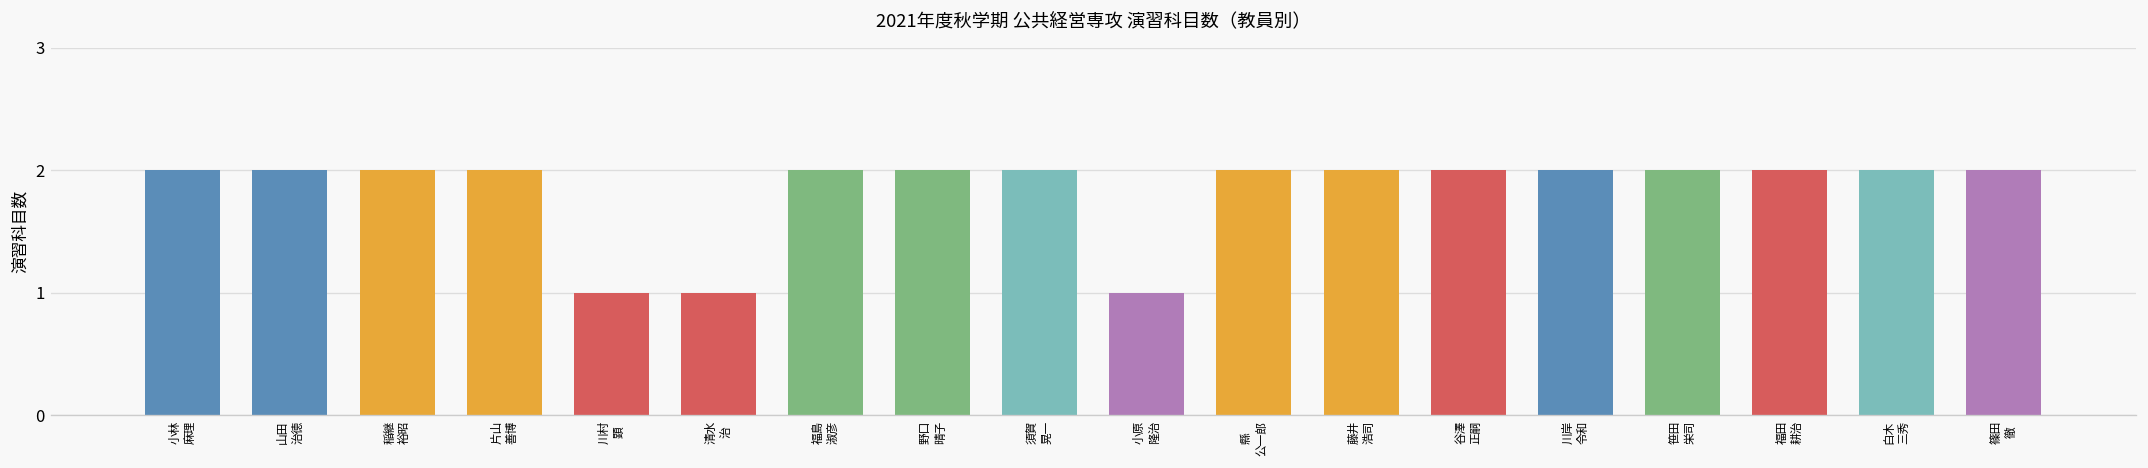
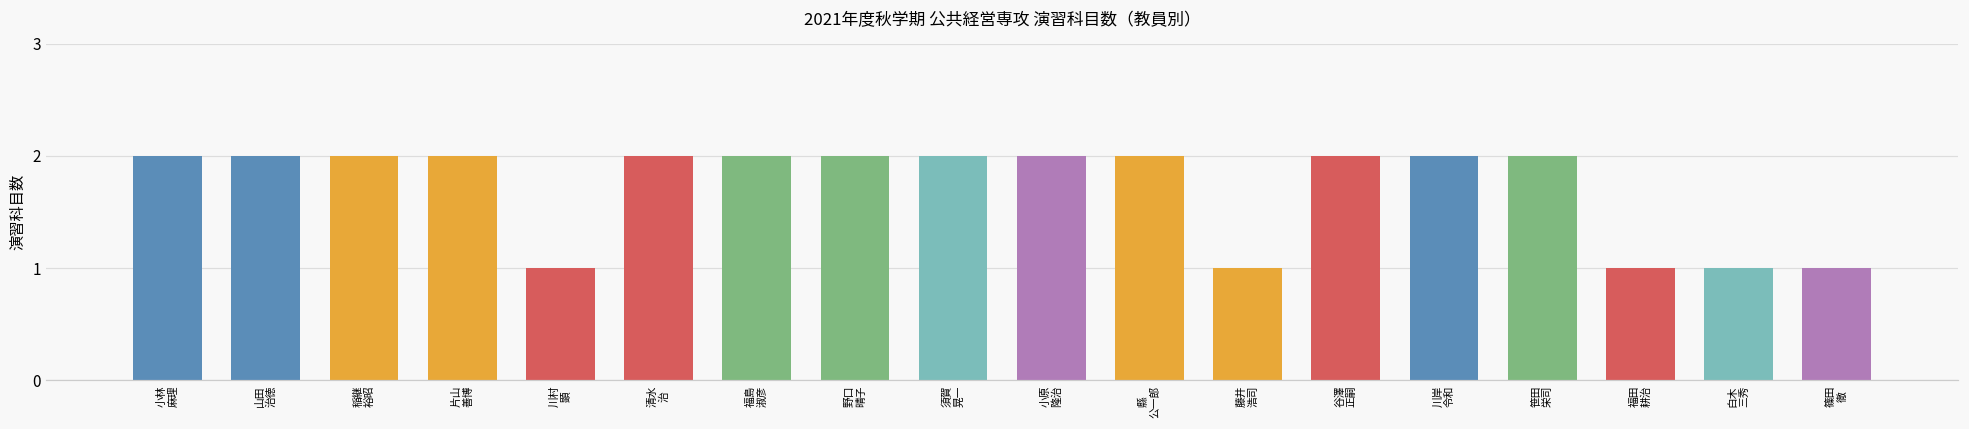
  {
    "小林 麻理": 2,
    "山田 治徳": 2,
    "稲継 裕昭": 2,
    "片山 善博": 2,
    "川村 顕": 1,
-   "清水 治": 1,
+   "清水 治": 2,
    "福島 淑彦": 2,
    "野口 晴子": 2,
    "須賀 晃一": 2,
-   "小原 隆治": 1,
+   "小原 隆治": 2,
    "縣 公一郎": 2,
-   "藤井 浩司": 2,
+   "藤井 浩司": 1,
    "谷澤 正嗣": 2,
    "川岸 令和": 2,
    "笹田 栄司": 2,
-   "福田 耕治": 2,
-   "白木 三秀": 2,
-   "篠田 徹": 2
+   "福田 耕治": 1,
+   "白木 三秀": 1,
+   "篠田 徹": 1
  }
